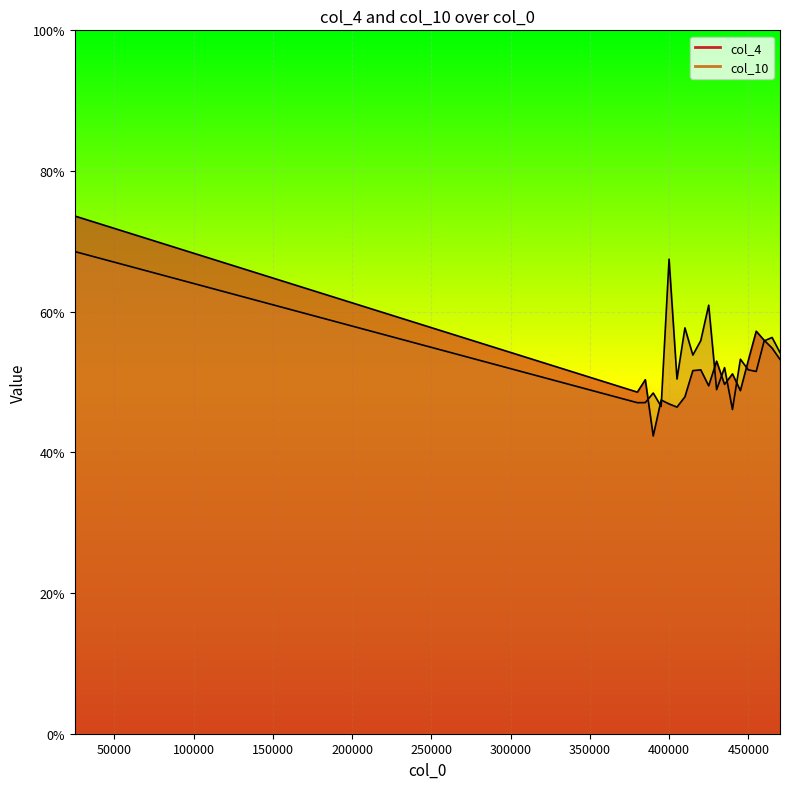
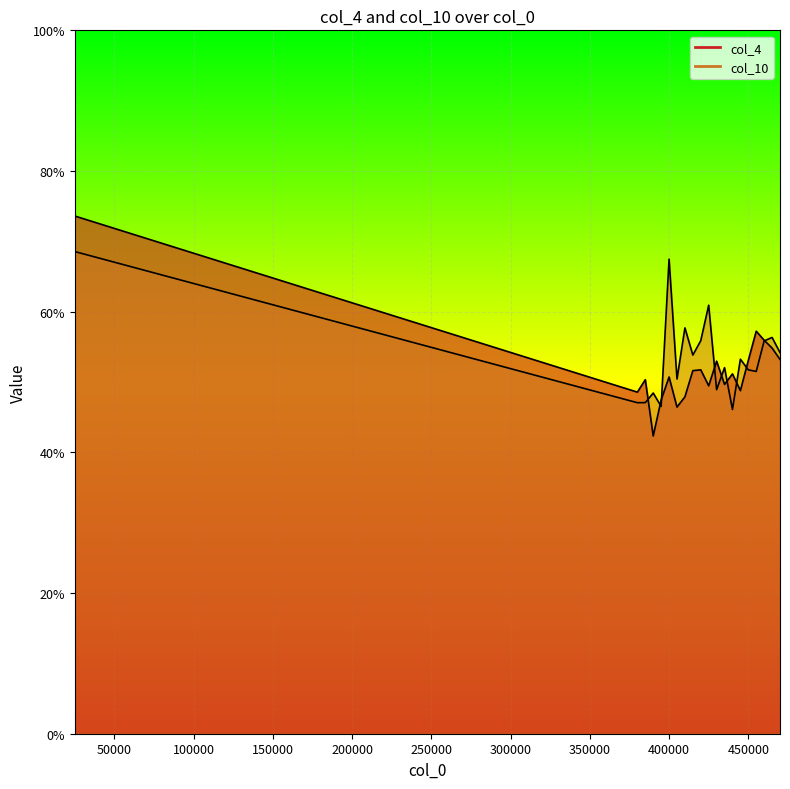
  {
    "col_4": {
-     "400000": "47%",
+     "400000": "51%",
      "450000": "53%"
    },
    "col_10": {
      "400000": "67%",
      "450000": "52%"
    }
  }
